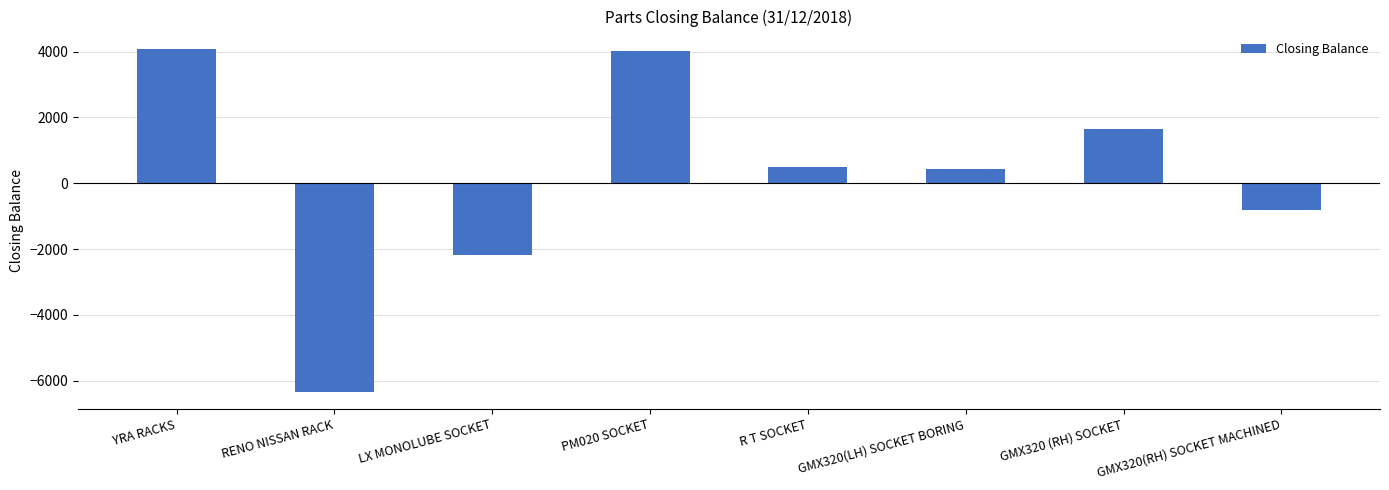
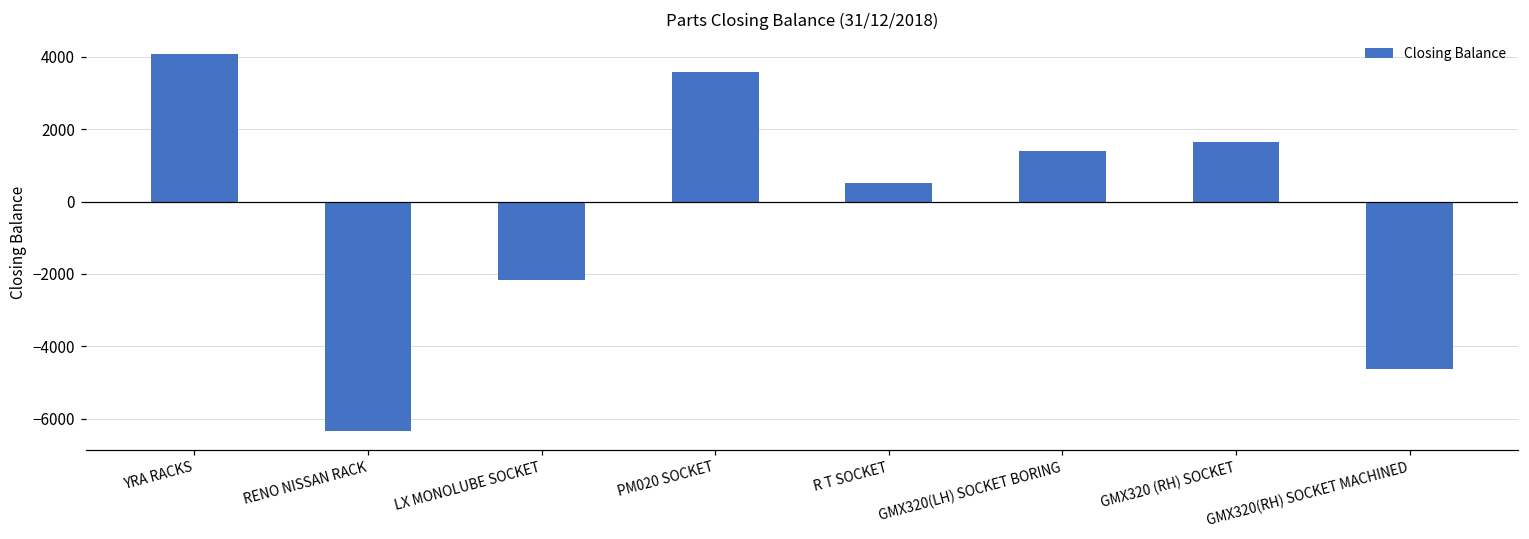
  {
    "YRA RACKS": 4100,
    "RENO NISSAN RACK": -6300,
    "LX MONOLUBE SOCKET": -2200,
-   "PM020 SOCKET": 4000,
+   "PM020 SOCKET": 3600,
    "R T SOCKET": 500,
-   "GMX320(LH) SOCKET BORING": 400,
+   "GMX320(LH) SOCKET BORING": 1400,
    "GMX320 (RH) SOCKET": 1600,
-   "GMX320(RH) SOCKET MACHINED": -800
+   "GMX320(RH) SOCKET MACHINED": -4600
  }
